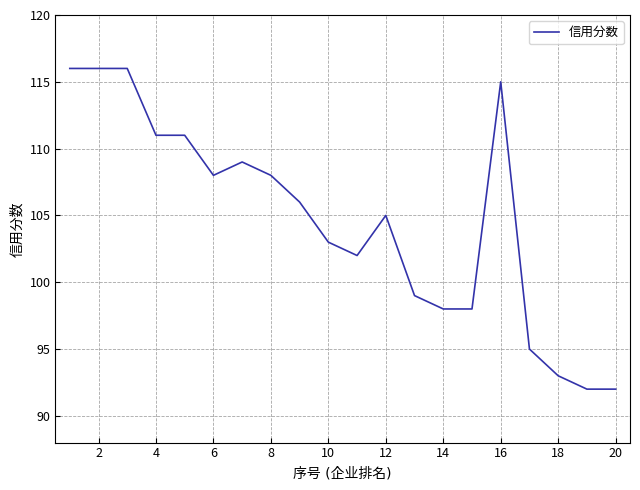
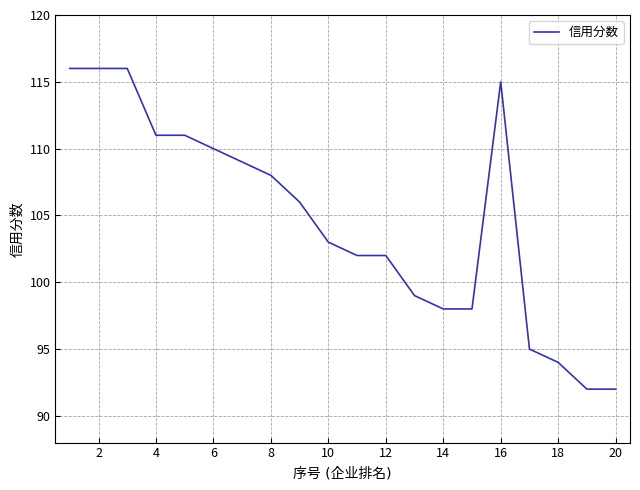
  {
    "2": 116,
    "4": 111,
-   "6": 108,
+   "6": 110,
    "8": 108,
    "10": 103,
-   "12": 105,
+   "12": 102,
    "14": 98,
    "16": 115,
-   "18": 93,
+   "18": 94,
    "20": 92
  }
